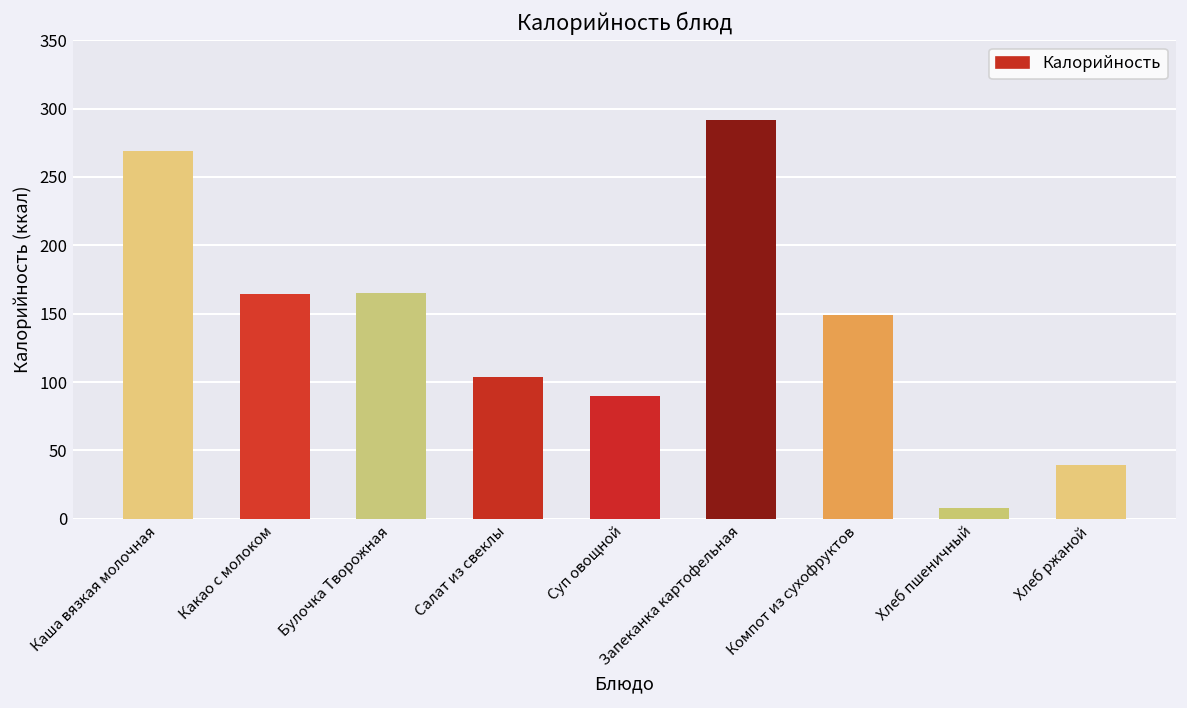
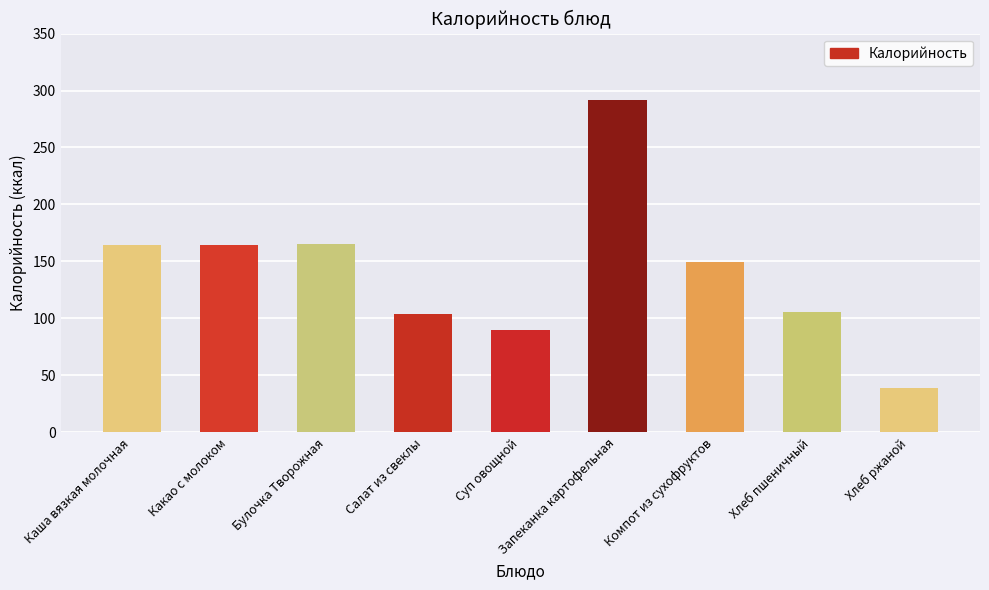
  {
-   "Каша вязкая молочная": 269,
+   "Каша вязкая молочная": 164,
    "Какао с молоком": 164,
    "Булочка Творожная": 165,
    "Салат из свеклы": 104,
    "Суп овощной": 90,
    "Запеканка картофельная": 292,
    "Компот из сухофруктов": 149,
-   "Хлеб пшеничный": 8,
+   "Хлеб пшеничный": 106,
    "Хлеб ржаной": 39
  }
